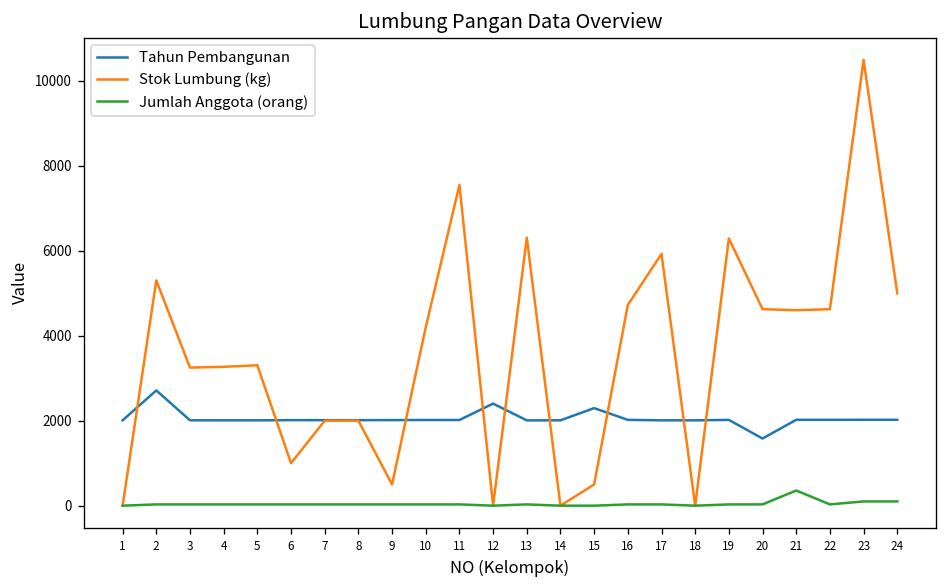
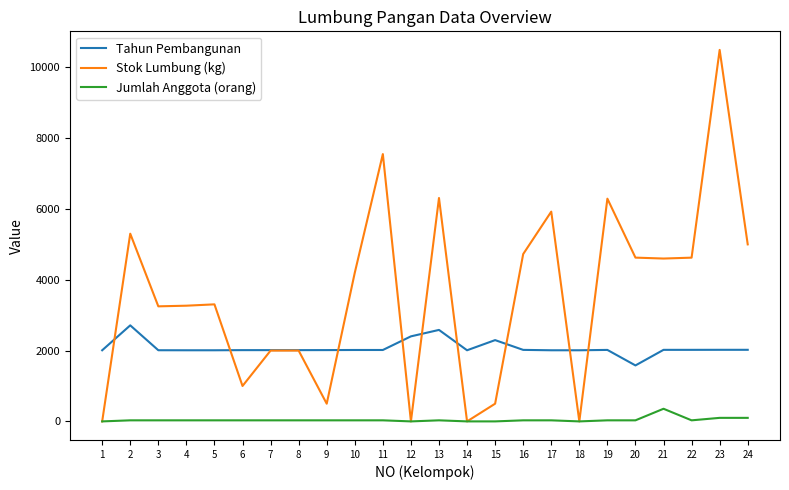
  {
    "Tahun Pembangunan": {
      "1": 2000,
      "2": 2700,
      "3": 2000,
      "4": 2000,
      "5": 2000,
      "6": 2000,
      "9": 2000,
      "10": 2000,
      "11": 2000,
      "12": 2400,
-     "13": 2000,
+     "13": 2600,
      "14": 2000,
      "15": 2300,
      "16": 2000,
      "17": 2000,
      "18": 2000,
      "19": 2000,
      "20": 1600,
      "21": 2000,
      "22": 2000,
      "23": 2000,
      "24": 2000
    },
    "Stok Lumbung (kg)": {
      "2": 5300,
      "3": 3300,
      "4": 3300,
      "5": 3300,
      "6": 1000,
      "9": 500,
      "10": 4200,
      "11": 7600,
      "13": 6300,
      "15": 500,
      "16": 4700,
      "17": 5900,
      "19": 6300,
      "20": 4600,
      "21": 4600,
      "22": 4600,
      "23": 10500,
      "24": 5000
    },
    "Jumlah Anggota (orang)": {
      "2": 0,
      "3": 0,
      "4": 0,
      "5": 0,
      "6": 0,
      "7": 0,
      "8": 0,
      "9": 0,
      "10": 0,
      "11": 0,
      "13": 0,
      "15": 0,
      "16": 0,
      "17": 0,
      "19": 0,
      "20": 0,
      "21": 400,
      "22": 0,
      "23": 100,
      "24": 100
    }
  }
